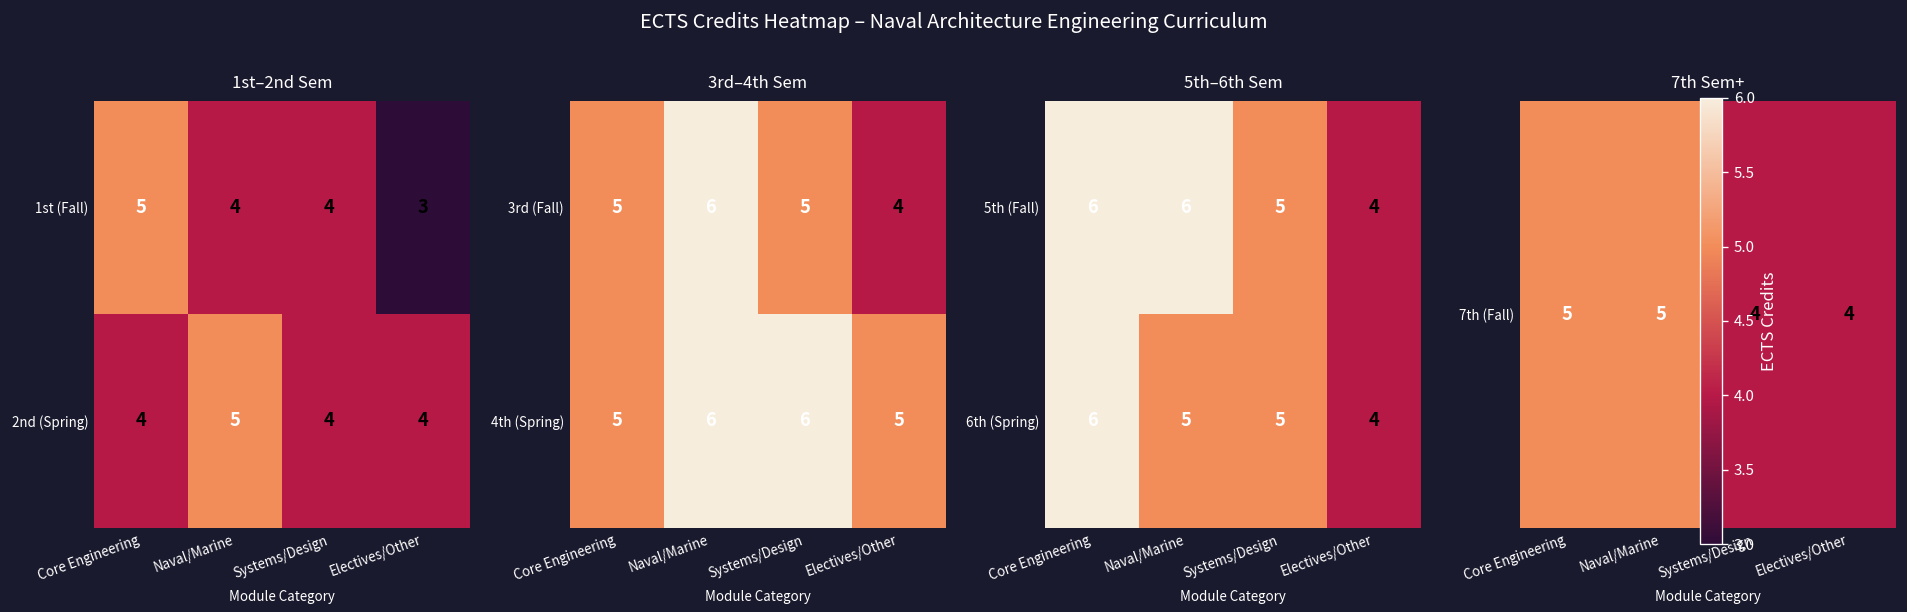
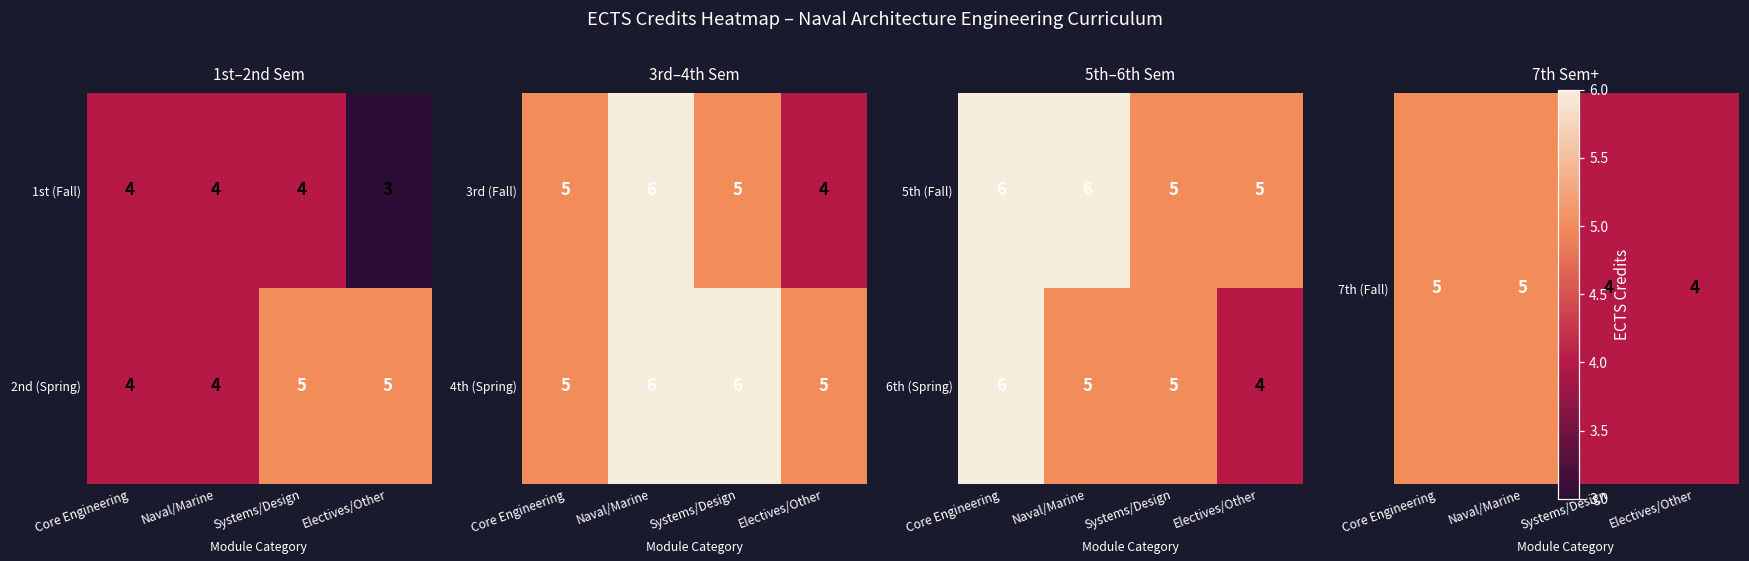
  {
    "1st–2nd Sem": {
      "1st (Fall)": {
-       "Core Engineering": 5,
+       "Core Engineering": 4,
        "Naval/Marine": 4,
        "Systems/Design": 4,
        "Electives/Other": 3
      },
      "2nd (Spring)": {
        "Core Engineering": 4,
-       "Naval/Marine": 5,
-       "Systems/Design": 4,
-       "Electives/Other": 4
+       "Naval/Marine": 4,
+       "Systems/Design": 5,
+       "Electives/Other": 5
      }
    },
    "3rd–4th Sem": {
      "3rd (Fall)": {
        "Core Engineering": 5,
        "Systems/Design": 5,
        "Electives/Other": 4
      },
      "4th (Spring)": {
        "Core Engineering": 5,
        "Electives/Other": 5
      }
    },
    "5th–6th Sem": {
      "5th (Fall)": {
        "Systems/Design": 5,
-       "Electives/Other": 4
+       "Electives/Other": 5
      },
      "6th (Spring)": {
        "Naval/Marine": 5,
        "Systems/Design": 5,
        "Electives/Other": 4
      }
    },
    "7th Sem+": {
      "7th (Fall)": {
        "Core Engineering": 5,
        "Naval/Marine": 5,
        "Systems/Design": 4,
        "Electives/Other": 4
      }
    }
  }
